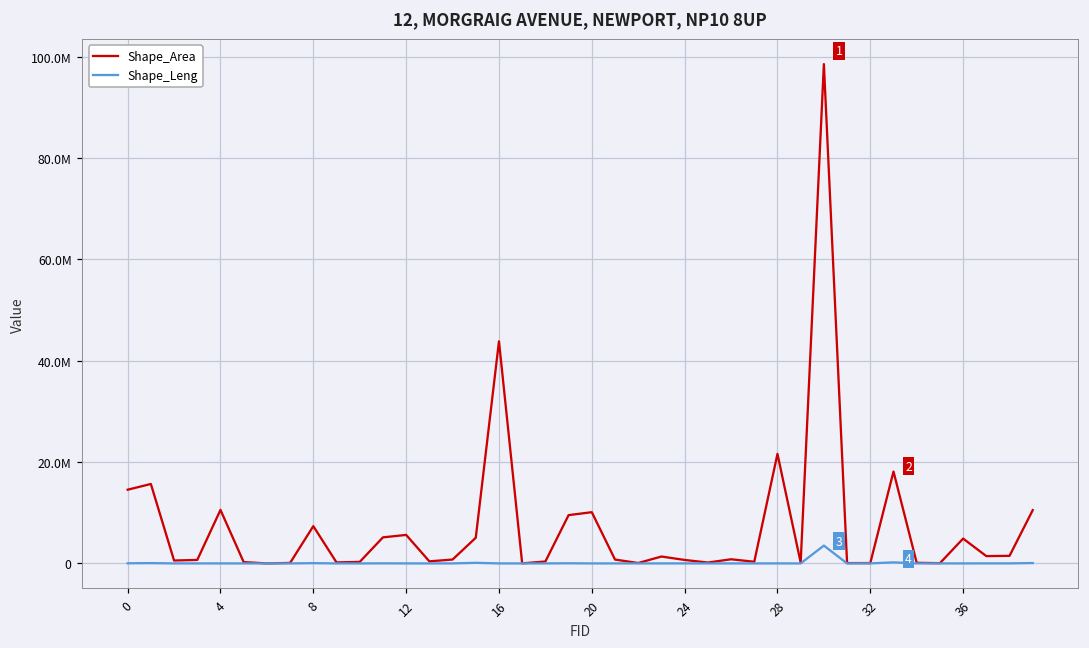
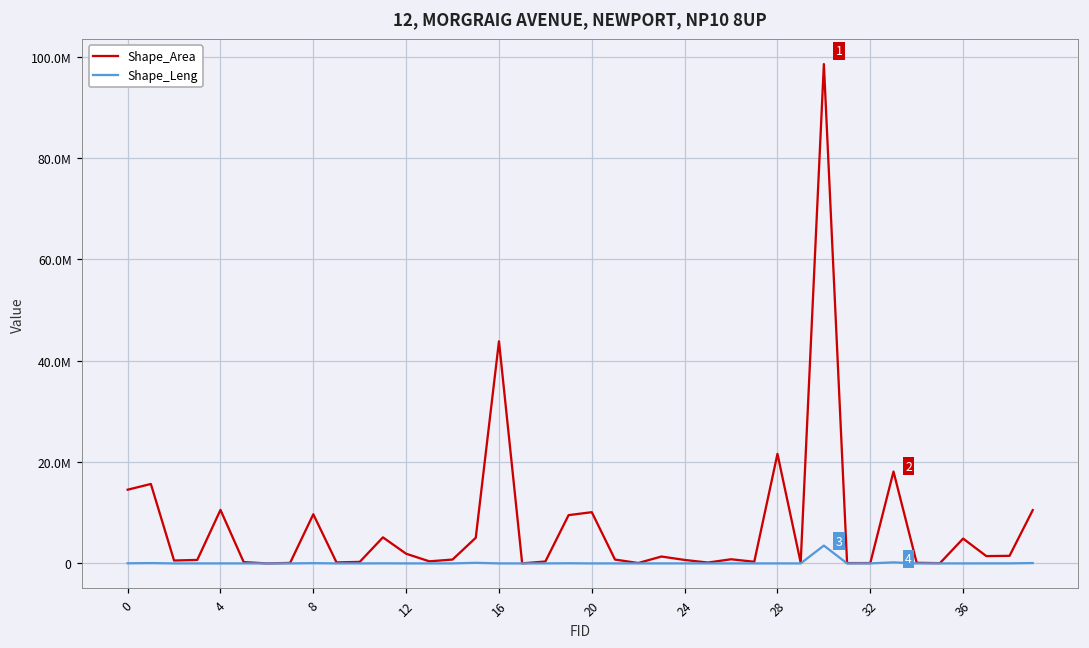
  {
    "Shape_Area": {
      "0": 15000000,
      "4": 11000000,
-     "8": 7000000,
-     "12": 6000000,
+     "8": 10000000,
+     "12": 2000000,
      "16": 44000000,
      "20": 10000000,
      "24": 1000000,
      "28": 22000000,
      "36": 5000000
    },
    "Shape_Leng": {
      "0": 0,
      "4": 0,
      "8": 0,
      "12": 0,
      "16": 0,
      "20": 0,
      "24": 0,
      "28": 0,
      "36": 0
    }
  }
